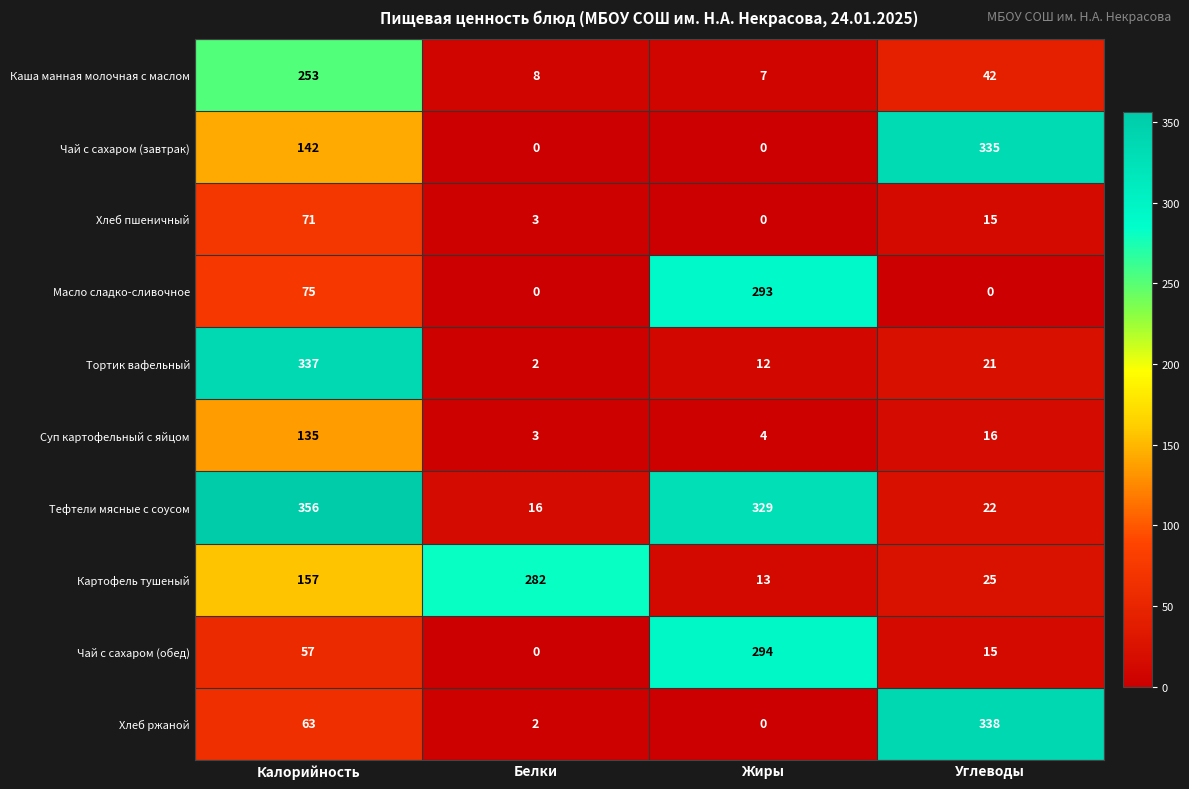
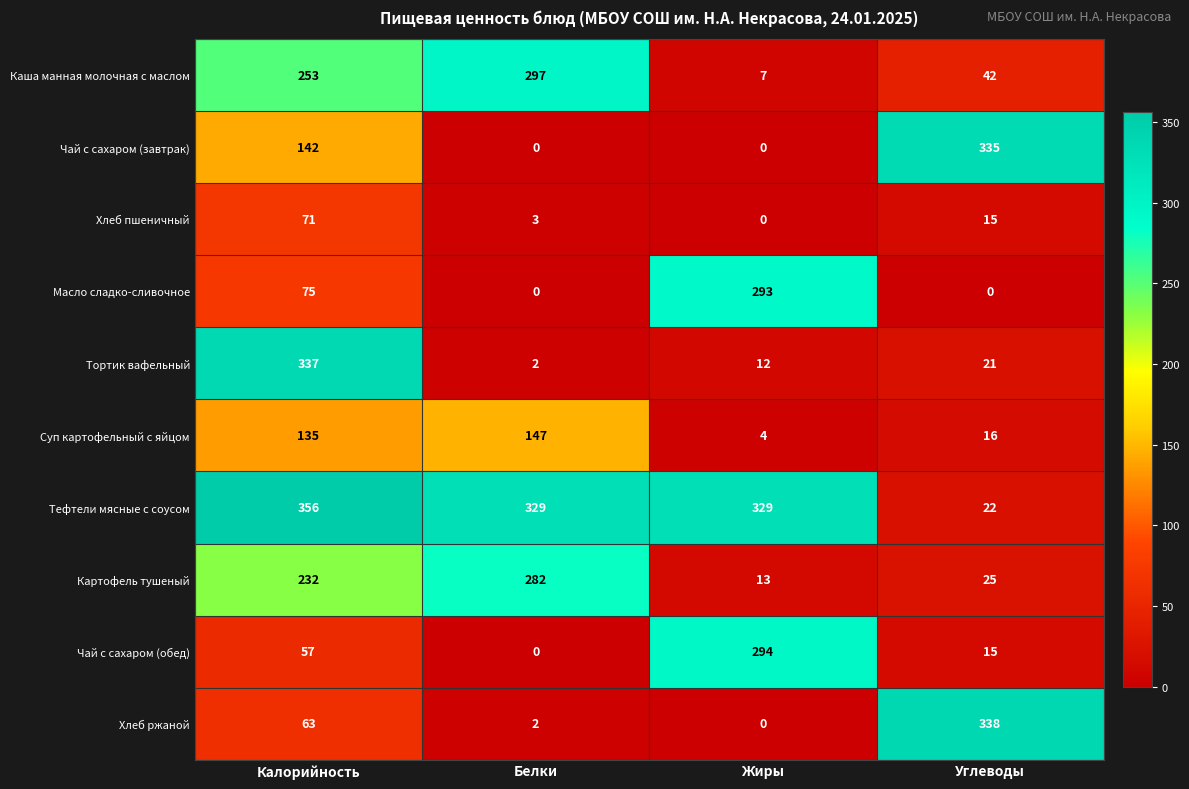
  {
    "Каша манная молочная с маслом": {
      "Калорийность": 253,
-     "Белки": 8,
+     "Белки": 297,
      "Жиры": 7,
      "Углеводы": 42
    },
    "Чай с сахаром (завтрак)": {
      "Калорийность": 142,
      "Белки": 0,
      "Жиры": 0,
      "Углеводы": 335
    },
    "Хлеб пшеничный": {
      "Калорийность": 71,
      "Белки": 3,
      "Жиры": 0,
      "Углеводы": 15
    },
    "Масло сладко-сливочное": {
      "Калорийность": 75,
      "Белки": 0,
      "Жиры": 293,
      "Углеводы": 0
    },
    "Тортик вафельный": {
      "Калорийность": 337,
      "Белки": 2,
      "Жиры": 12,
      "Углеводы": 21
    },
    "Суп картофельный с яйцом": {
      "Калорийность": 135,
-     "Белки": 3,
+     "Белки": 147,
      "Жиры": 4,
      "Углеводы": 16
    },
    "Тефтели мясные с соусом": {
      "Калорийность": 356,
-     "Белки": 16,
+     "Белки": 329,
      "Жиры": 329,
      "Углеводы": 22
    },
    "Картофель тушеный": {
-     "Калорийность": 157,
+     "Калорийность": 232,
      "Белки": 282,
      "Жиры": 13,
      "Углеводы": 25
    },
    "Чай с сахаром (обед)": {
      "Калорийность": 57,
      "Белки": 0,
      "Жиры": 294,
      "Углеводы": 15
    },
    "Хлеб ржаной": {
      "Калорийность": 63,
      "Белки": 2,
      "Жиры": 0,
      "Углеводы": 338
    }
  }
